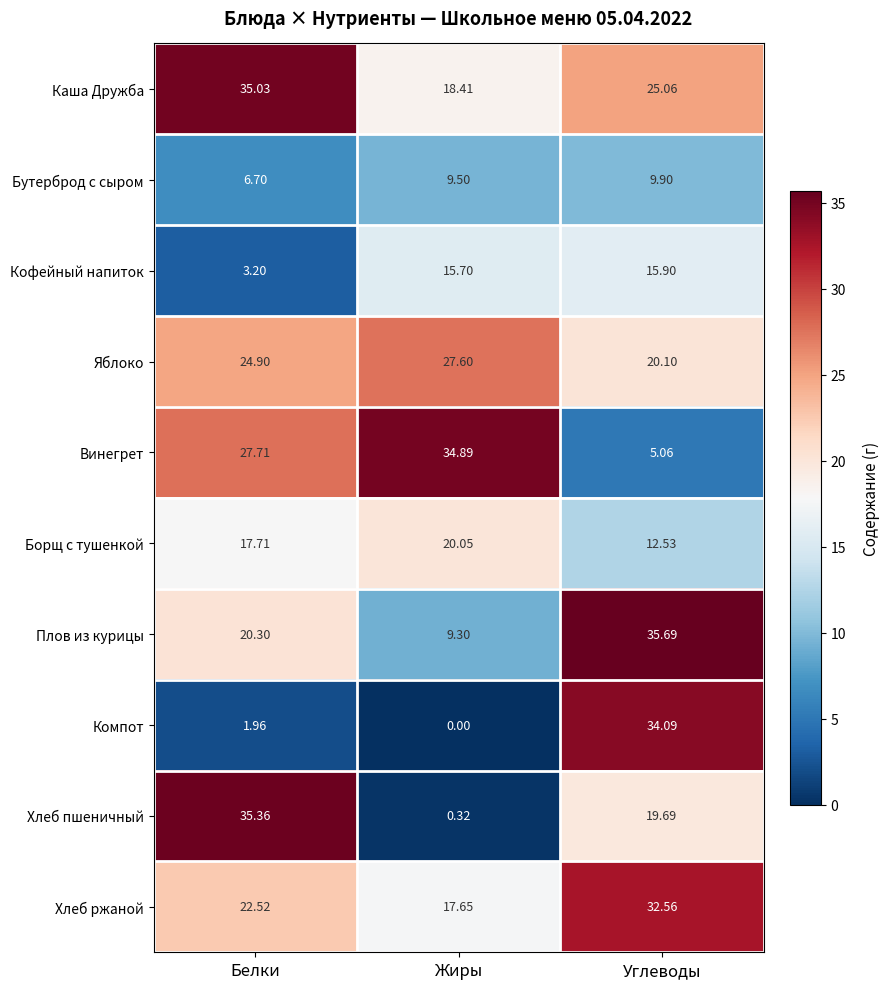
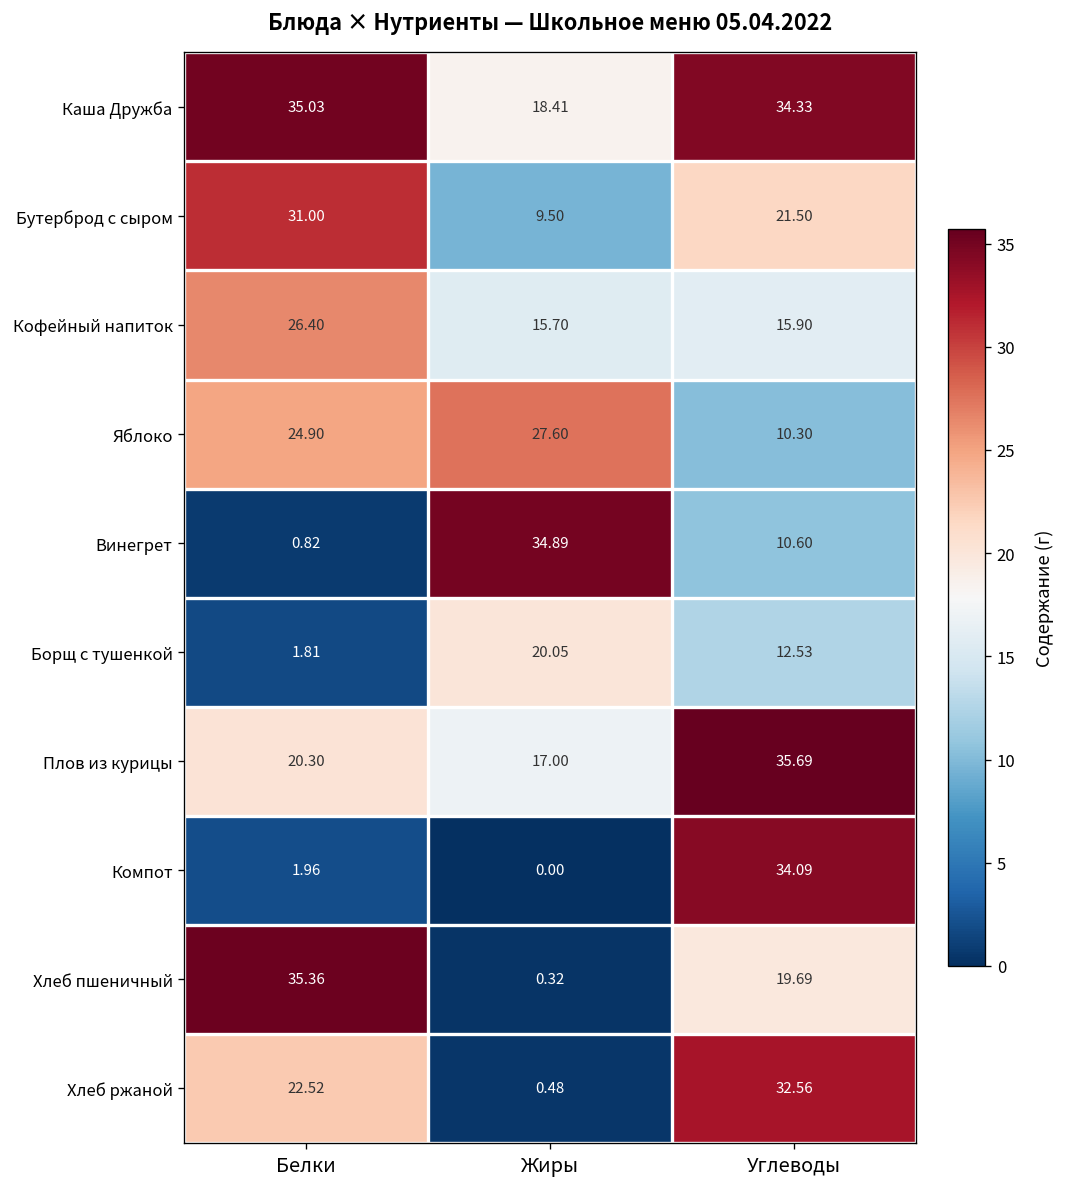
  {
    "Каша Дружба": {
      "Белки": 35.03,
      "Жиры": 18.41,
-     "Углеводы": 25.06
+     "Углеводы": 34.33
    },
    "Бутерброд с сыром": {
-     "Белки": 6.70,
+     "Белки": 31.00,
      "Жиры": 9.50,
-     "Углеводы": 9.90
+     "Углеводы": 21.50
    },
    "Кофейный напиток": {
-     "Белки": 3.20,
+     "Белки": 26.40,
      "Жиры": 15.70,
      "Углеводы": 15.90
    },
    "Яблоко": {
      "Белки": 24.90,
      "Жиры": 27.60,
-     "Углеводы": 20.10
+     "Углеводы": 10.30
    },
    "Винегрет": {
-     "Белки": 27.71,
+     "Белки": 0.82,
      "Жиры": 34.89,
-     "Углеводы": 5.06
+     "Углеводы": 10.60
    },
    "Борщ с тушенкой": {
-     "Белки": 17.71,
+     "Белки": 1.81,
      "Жиры": 20.05,
      "Углеводы": 12.53
    },
    "Плов из курицы": {
      "Белки": 20.30,
-     "Жиры": 9.30,
+     "Жиры": 17.00,
      "Углеводы": 35.69
    },
    "Компот": {
      "Белки": 1.96,
      "Жиры": 0.00,
      "Углеводы": 34.09
    },
    "Хлеб пшеничный": {
      "Белки": 35.36,
      "Жиры": 0.32,
      "Углеводы": 19.69
    },
    "Хлеб ржаной": {
      "Белки": 22.52,
-     "Жиры": 17.65,
+     "Жиры": 0.48,
      "Углеводы": 32.56
    }
  }
